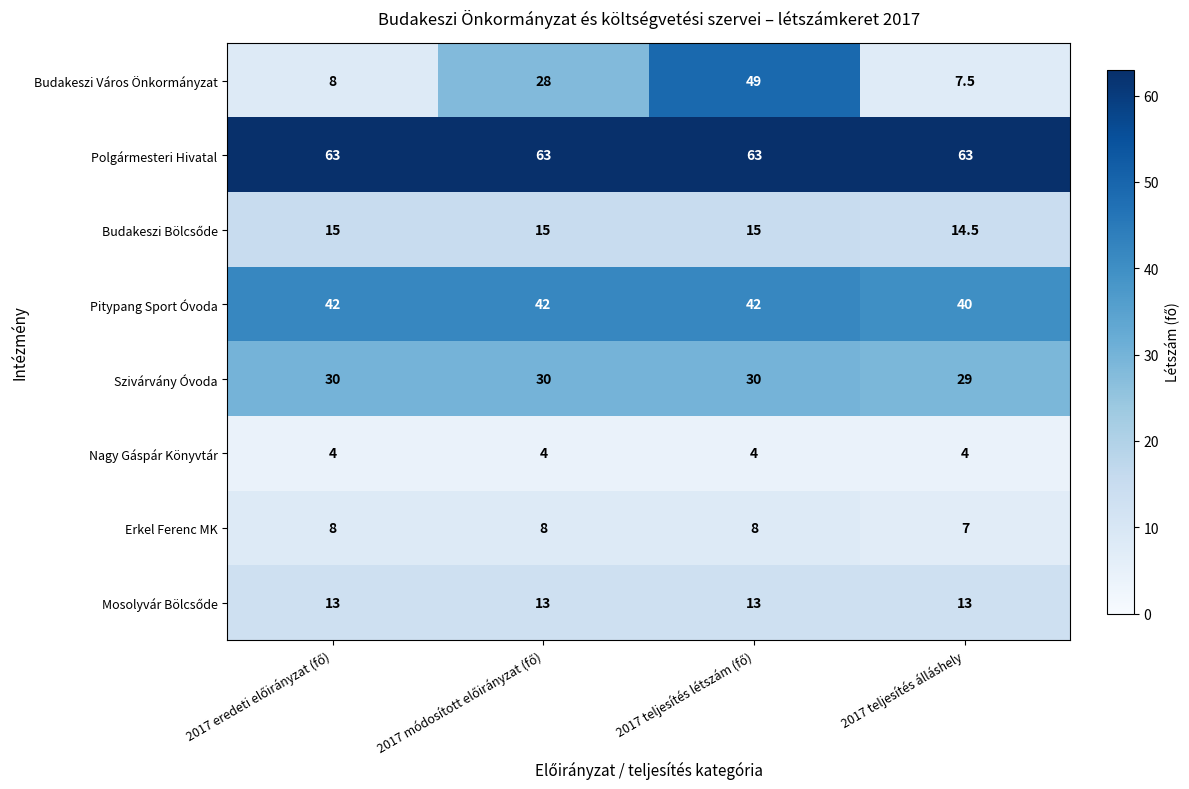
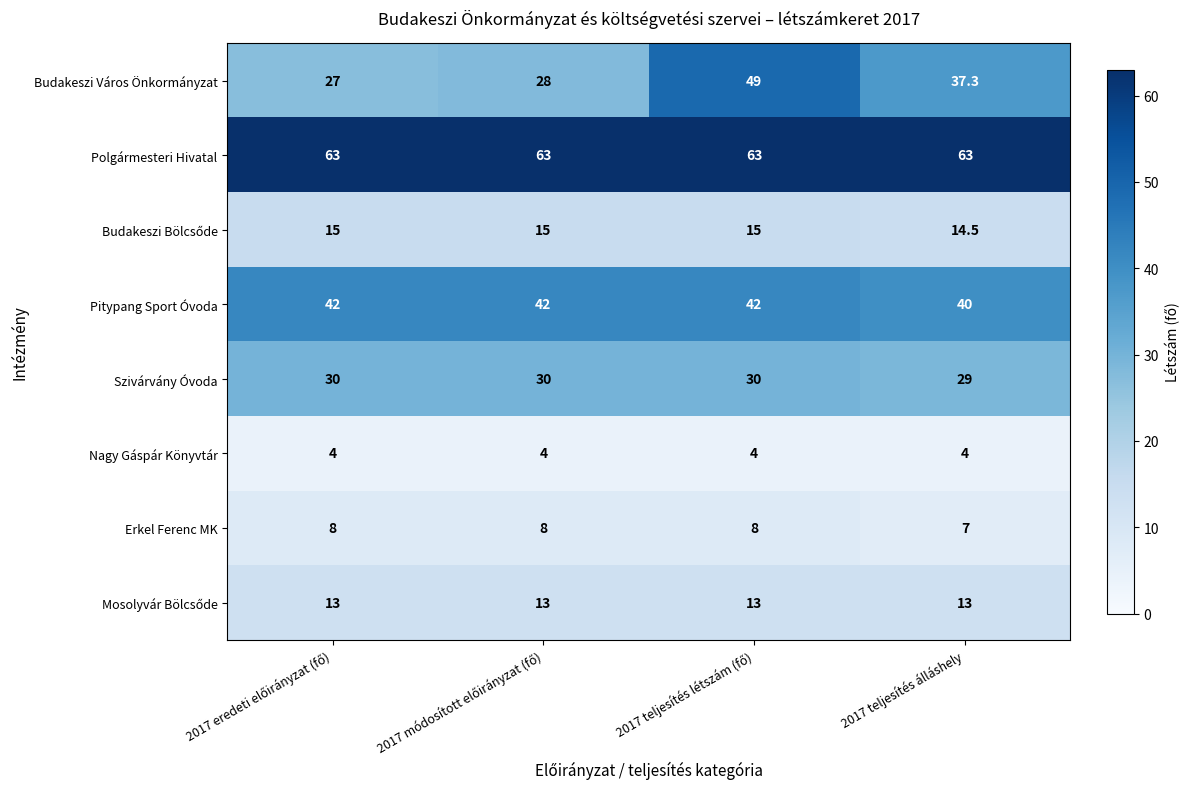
  {
    "Budakeszi Város Önkormányzat": {
-     "2017 eredeti előirányzat (fő)": 8,
+     "2017 eredeti előirányzat (fő)": 27,
      "2017 módosított előirányzat (fő)": 28,
      "2017 teljesítés létszám (fő)": 49,
-     "2017 teljesítés álláshely": 7.5
+     "2017 teljesítés álláshely": 37.3
    },
    "Polgármesteri Hivatal": {
      "2017 eredeti előirányzat (fő)": 63,
      "2017 módosított előirányzat (fő)": 63,
      "2017 teljesítés létszám (fő)": 63,
      "2017 teljesítés álláshely": 63
    },
    "Budakeszi Bölcsőde": {
      "2017 eredeti előirányzat (fő)": 15,
      "2017 módosított előirányzat (fő)": 15,
      "2017 teljesítés létszám (fő)": 15,
      "2017 teljesítés álláshely": 14.5
    },
    "Pitypang Sport Óvoda": {
      "2017 eredeti előirányzat (fő)": 42,
      "2017 módosított előirányzat (fő)": 42,
      "2017 teljesítés létszám (fő)": 42,
      "2017 teljesítés álláshely": 40
    },
    "Szivárvány Óvoda": {
      "2017 eredeti előirányzat (fő)": 30,
      "2017 módosított előirányzat (fő)": 30,
      "2017 teljesítés létszám (fő)": 30,
      "2017 teljesítés álláshely": 29
    },
    "Nagy Gáspár Könyvtár": {
      "2017 eredeti előirányzat (fő)": 4,
      "2017 módosított előirányzat (fő)": 4,
      "2017 teljesítés létszám (fő)": 4,
      "2017 teljesítés álláshely": 4
    },
    "Erkel Ferenc MK": {
      "2017 eredeti előirányzat (fő)": 8,
      "2017 módosított előirányzat (fő)": 8,
      "2017 teljesítés létszám (fő)": 8,
      "2017 teljesítés álláshely": 7
    },
    "Mosolyvár Bölcsőde": {
      "2017 eredeti előirányzat (fő)": 13,
      "2017 módosított előirányzat (fő)": 13,
      "2017 teljesítés létszám (fő)": 13,
      "2017 teljesítés álláshely": 13
    }
  }
